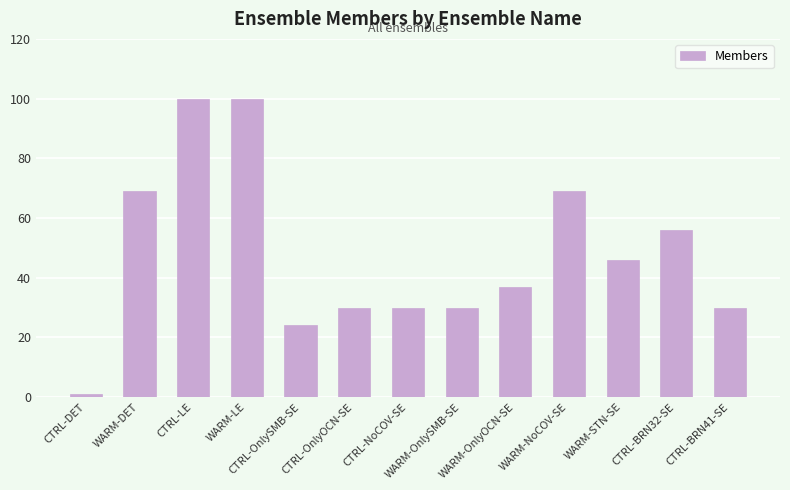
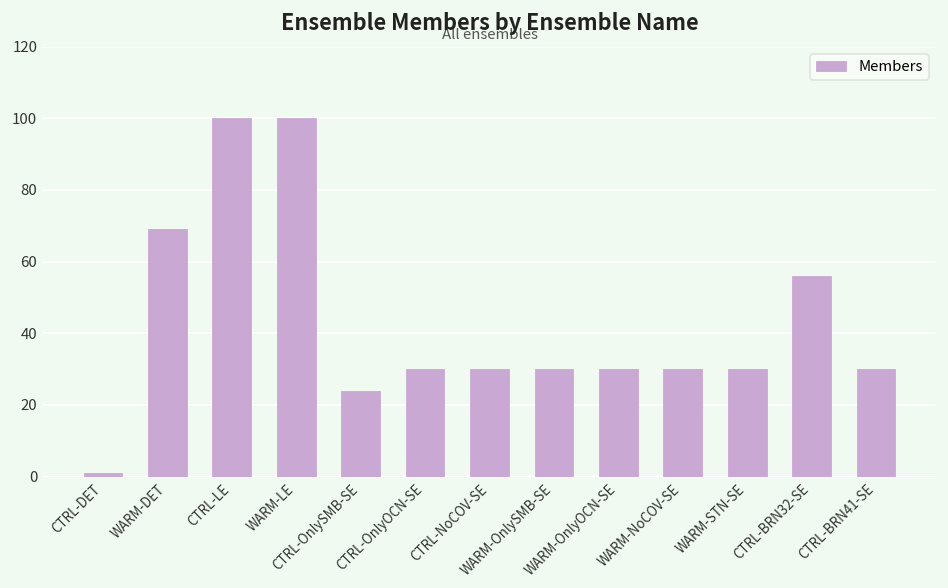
  {
    "CTRL-DET": 1,
    "WARM-DET": 69,
    "CTRL-LE": 100,
    "WARM-LE": 100,
    "CTRL-OnlySMB-SE": 24,
    "CTRL-OnlyOCN-SE": 30,
    "CTRL-NoCOV-SE": 30,
    "WARM-OnlySMB-SE": 30,
-   "WARM-OnlyOCN-SE": 37,
-   "WARM-NoCOV-SE": 69,
-   "WARM-STN-SE": 46,
+   "WARM-OnlyOCN-SE": 30,
+   "WARM-NoCOV-SE": 30,
+   "WARM-STN-SE": 30,
    "CTRL-BRN32-SE": 56,
    "CTRL-BRN41-SE": 30
  }
